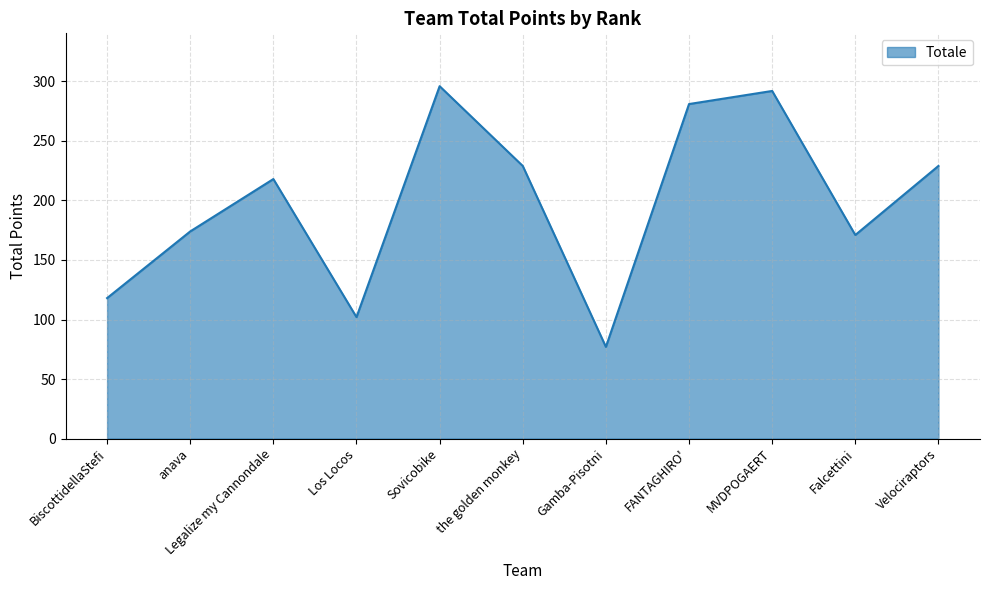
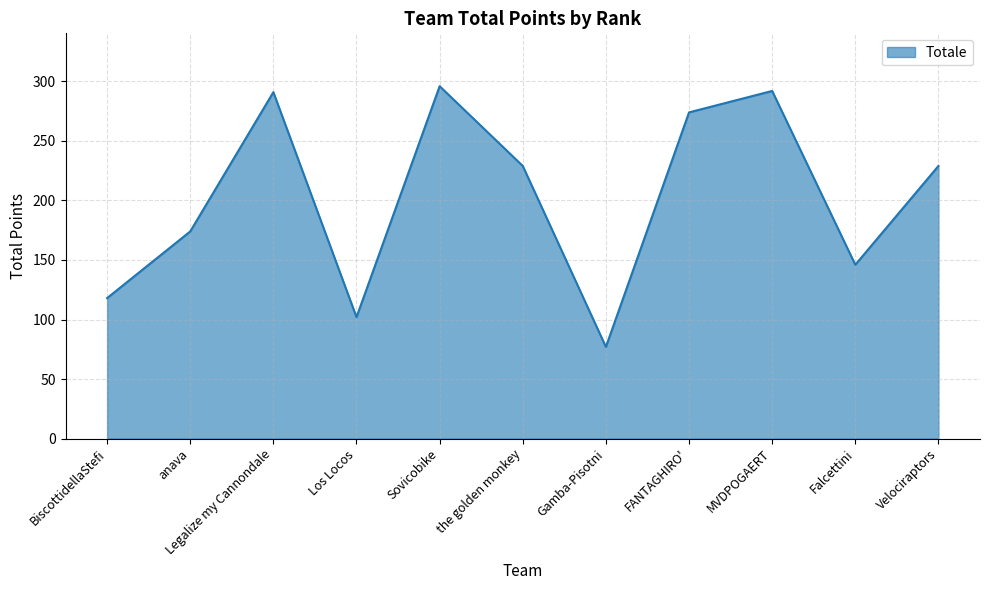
  {
    "BiscottidellaStefi": 118,
    "anava": 174,
-   "Legalize my Cannondale": 218,
+   "Legalize my Cannondale": 291,
    "Los Locos": 102,
    "Sovicobike": 296,
    "the golden monkey": 229,
    "Gamba-Pisotni": 77,
-   "FANTAGHIRO'": 281,
+   "FANTAGHIRO'": 274,
    "MVDPOGAERT": 292,
-   "Falcettini": 171,
+   "Falcettini": 146,
    "Velociraptors": 229
  }
